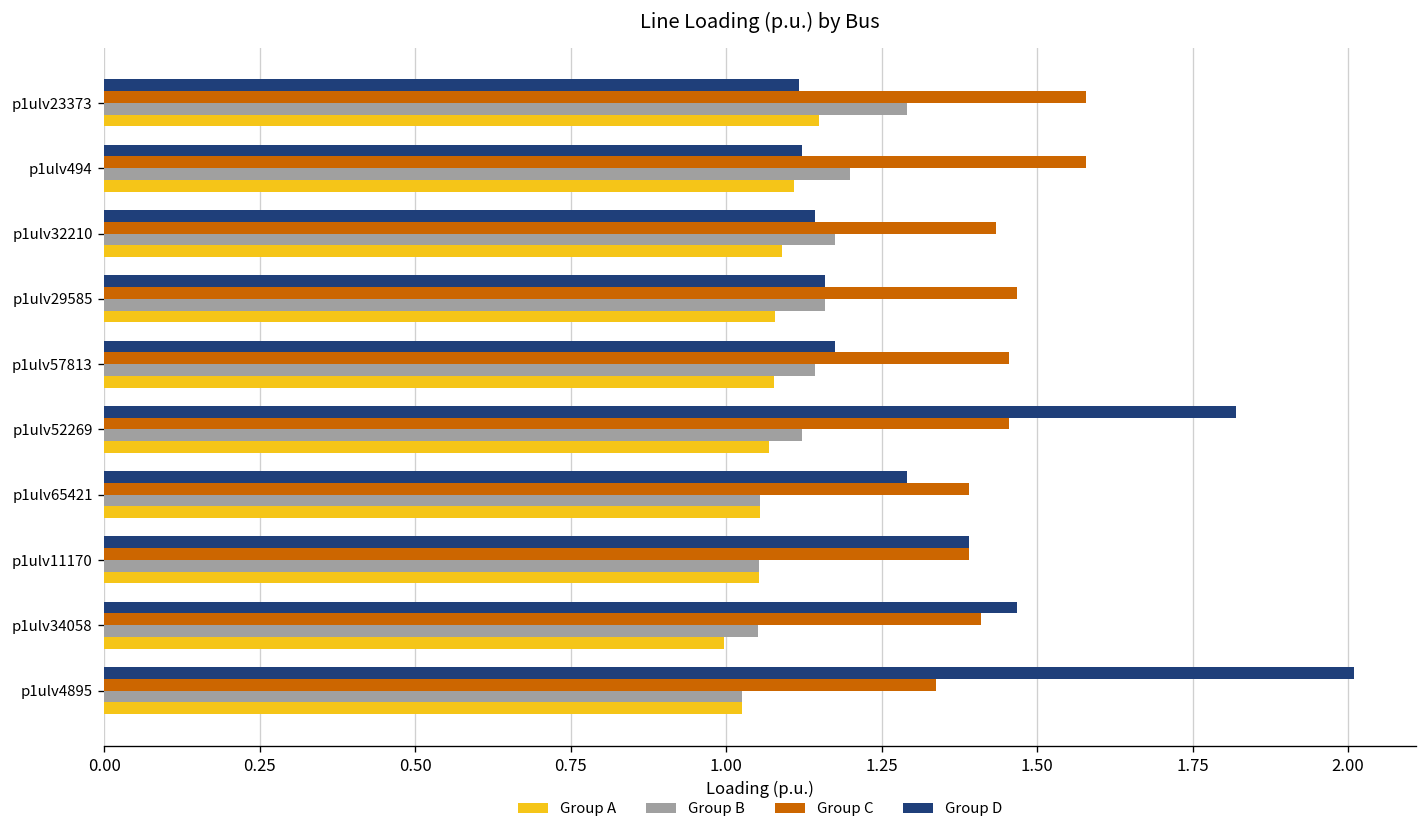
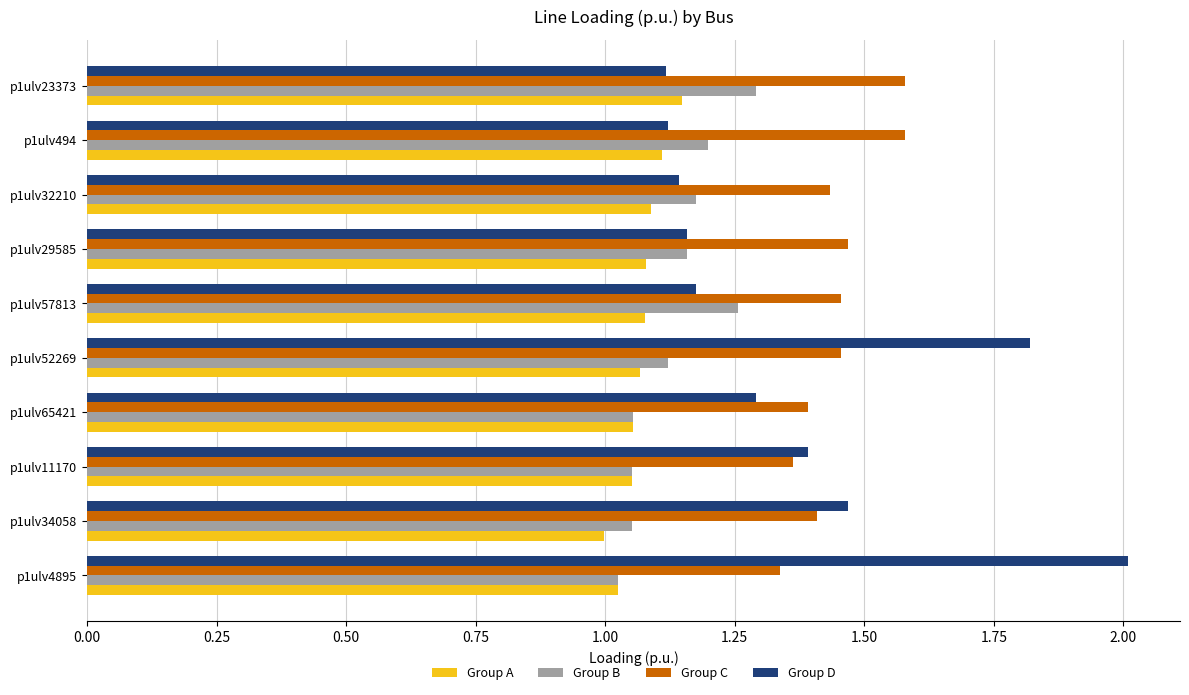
  {
    "Group A": {
      "p1ulv23373": 1.15,
      "p1ulv494": 1.11,
      "p1ulv32210": 1.09,
      "p1ulv29585": 1.08,
      "p1ulv57813": 1.08,
      "p1ulv52269": 1.07,
      "p1ulv65421": 1.05,
      "p1ulv11170": 1.05,
      "p1ulv34058": 1.00,
      "p1ulv4895": 1.03
    },
    "Group B": {
      "p1ulv23373": 1.29,
      "p1ulv494": 1.20,
      "p1ulv32210": 1.17,
      "p1ulv29585": 1.16,
-     "p1ulv57813": 1.14,
+     "p1ulv57813": 1.26,
      "p1ulv52269": 1.12,
      "p1ulv65421": 1.05,
      "p1ulv11170": 1.05,
      "p1ulv34058": 1.05,
      "p1ulv4895": 1.03
    },
    "Group C": {
      "p1ulv23373": 1.58,
      "p1ulv494": 1.58,
      "p1ulv32210": 1.43,
      "p1ulv29585": 1.47,
      "p1ulv57813": 1.46,
      "p1ulv52269": 1.46,
      "p1ulv65421": 1.39,
-     "p1ulv11170": 1.39,
+     "p1ulv11170": 1.36,
      "p1ulv34058": 1.41,
      "p1ulv4895": 1.34
    },
    "Group D": {
      "p1ulv23373": 1.12,
      "p1ulv494": 1.12,
      "p1ulv32210": 1.14,
      "p1ulv29585": 1.16,
      "p1ulv57813": 1.17,
      "p1ulv52269": 1.82,
      "p1ulv65421": 1.29,
      "p1ulv11170": 1.39,
      "p1ulv34058": 1.47,
      "p1ulv4895": 2.01
    }
  }
